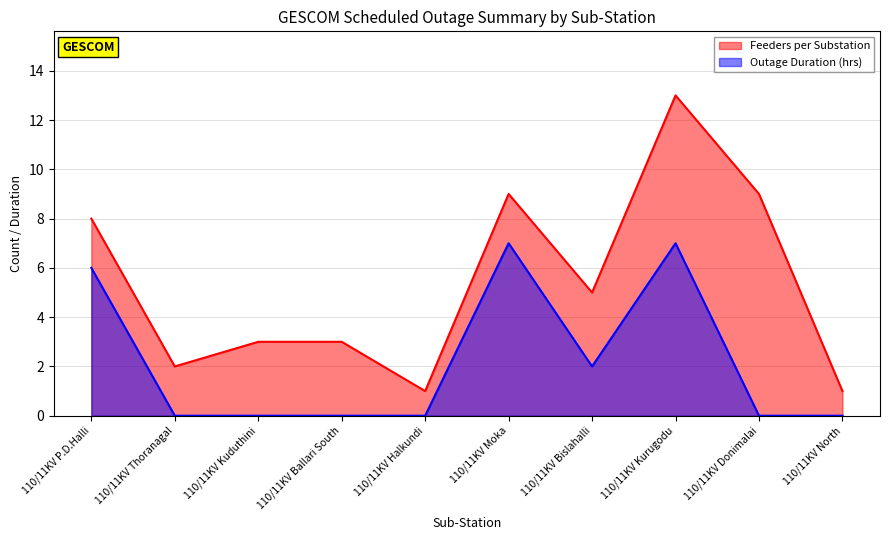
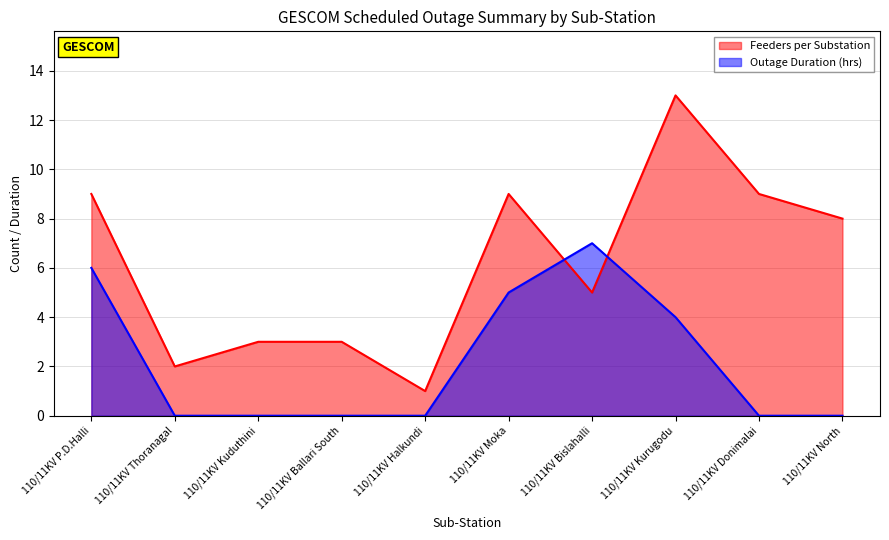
  {
    "Feeders per Substation": {
-     "110/11KV P.D.Halli": 8,
+     "110/11KV P.D.Halli": 9,
      "110/11KV Thoranagal": 2,
      "110/11KV Kuduthini": 3,
      "110/11KV Ballari South": 3,
      "110/11KV Halkundi": 1,
      "110/11KV Moka": 9,
      "110/11KV Bislahalli": 5,
      "110/11KV Kurugodu": 13,
      "110/11KV Donimalai": 9,
-     "110/11KV North": 1
+     "110/11KV North": 8
    },
    "Outage Duration (hrs)": {
      "110/11KV P.D.Halli": 6,
      "110/11KV Thoranagal": 0,
      "110/11KV Kuduthini": 0,
      "110/11KV Ballari South": 0,
      "110/11KV Halkundi": 0,
-     "110/11KV Moka": 7,
-     "110/11KV Bislahalli": 2,
-     "110/11KV Kurugodu": 7,
+     "110/11KV Moka": 5,
+     "110/11KV Bislahalli": 7,
+     "110/11KV Kurugodu": 4,
      "110/11KV Donimalai": 0,
      "110/11KV North": 0
    }
  }
